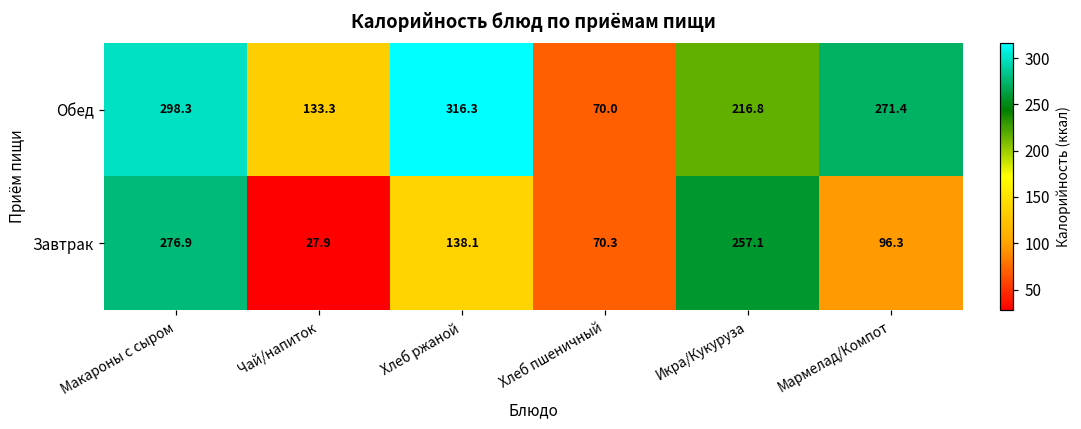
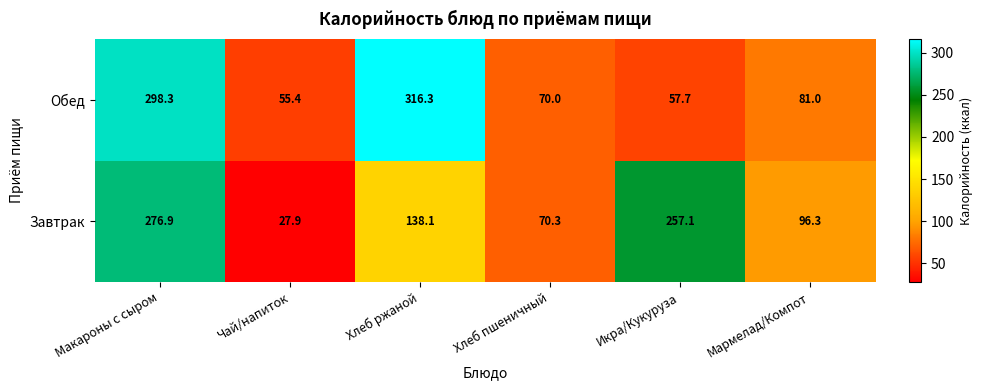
  {
    "Обед": {
      "Макароны с сыром": 298.3,
-     "Чай/напиток": 133.3,
+     "Чай/напиток": 55.4,
      "Хлеб ржаной": 316.3,
      "Хлеб пшеничный": 70.0,
-     "Икра/Кукуруза": 216.8,
-     "Мармелад/Компот": 271.4
+     "Икра/Кукуруза": 57.7,
+     "Мармелад/Компот": 81.0
    },
    "Завтрак": {
      "Макароны с сыром": 276.9,
      "Чай/напиток": 27.9,
      "Хлеб ржаной": 138.1,
      "Хлеб пшеничный": 70.3,
      "Икра/Кукуруза": 257.1,
      "Мармелад/Компот": 96.3
    }
  }
